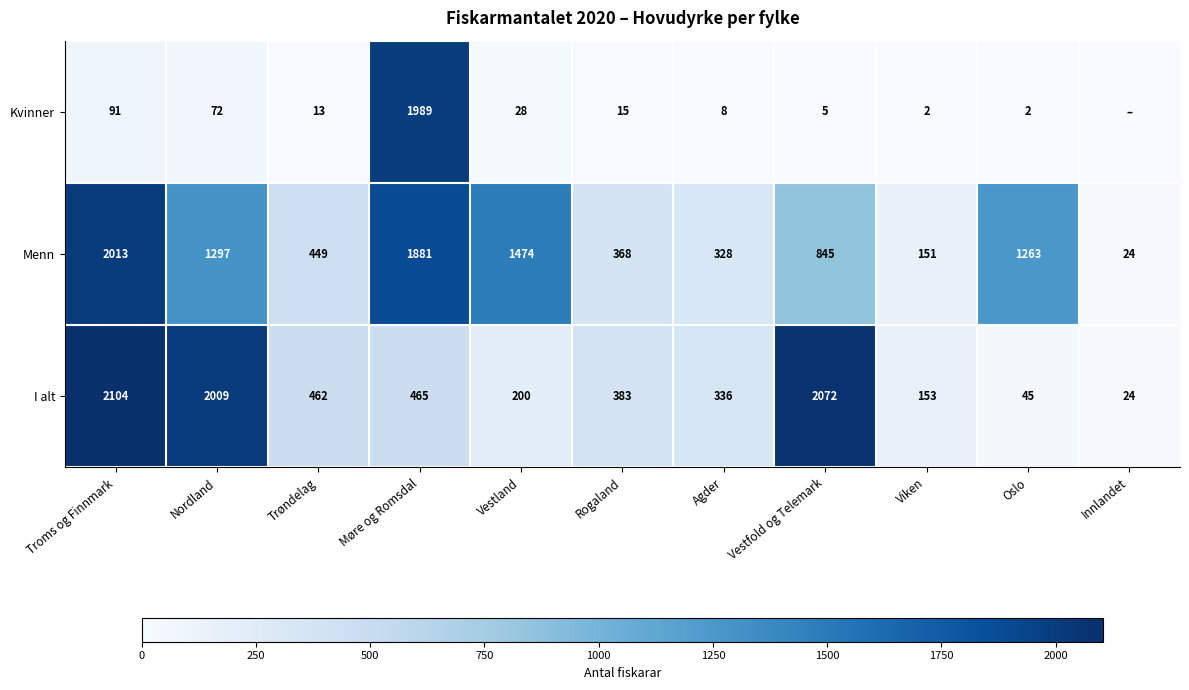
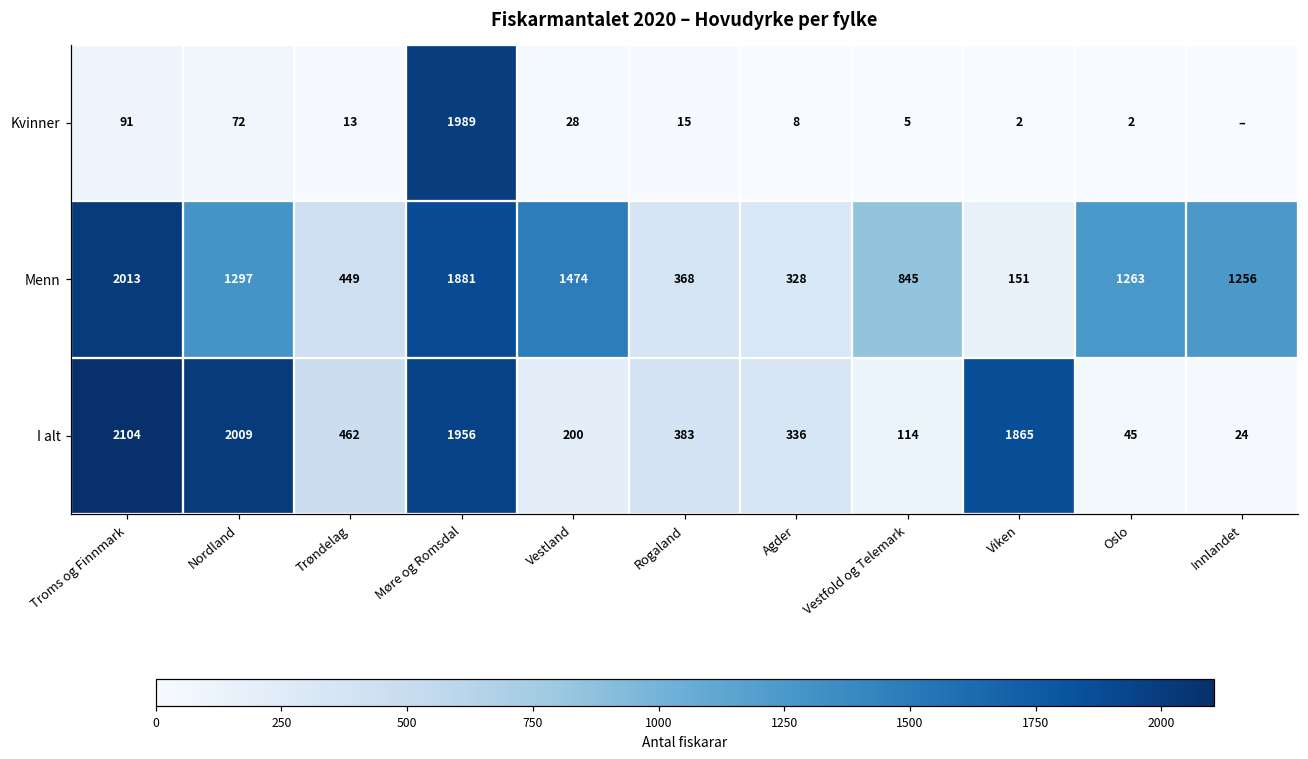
  {
    "Kvinner": {
      "Troms og Finnmark": 91,
      "Nordland": 72,
      "Trøndelag": 13,
      "Møre og Romsdal": 1989,
      "Vestland": 28,
      "Rogaland": 15,
      "Agder": 8,
      "Vestfold og Telemark": 5,
      "Viken": 2,
      "Oslo": 2
    },
    "Menn": {
      "Troms og Finnmark": 2013,
      "Nordland": 1297,
      "Trøndelag": 449,
      "Møre og Romsdal": 1881,
      "Vestland": 1474,
      "Rogaland": 368,
      "Agder": 328,
      "Vestfold og Telemark": 845,
      "Viken": 151,
      "Oslo": 1263,
-     "Innlandet": 24
+     "Innlandet": 1256
    },
    "I alt": {
      "Troms og Finnmark": 2104,
      "Nordland": 2009,
      "Trøndelag": 462,
-     "Møre og Romsdal": 465,
+     "Møre og Romsdal": 1956,
      "Vestland": 200,
      "Rogaland": 383,
      "Agder": 336,
-     "Vestfold og Telemark": 2072,
-     "Viken": 153,
+     "Vestfold og Telemark": 114,
+     "Viken": 1865,
      "Oslo": 45,
      "Innlandet": 24
    }
  }
